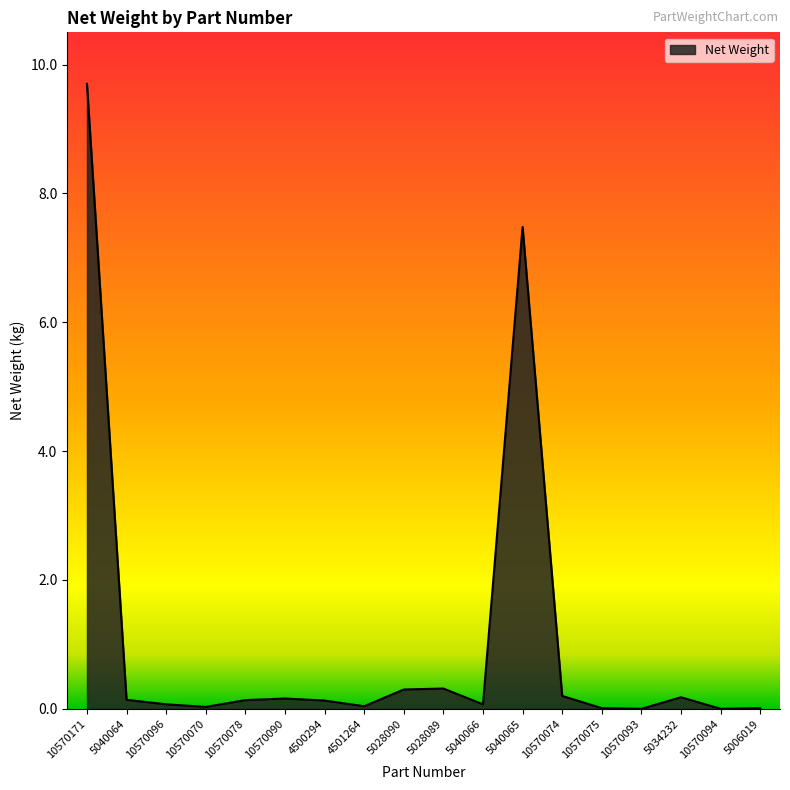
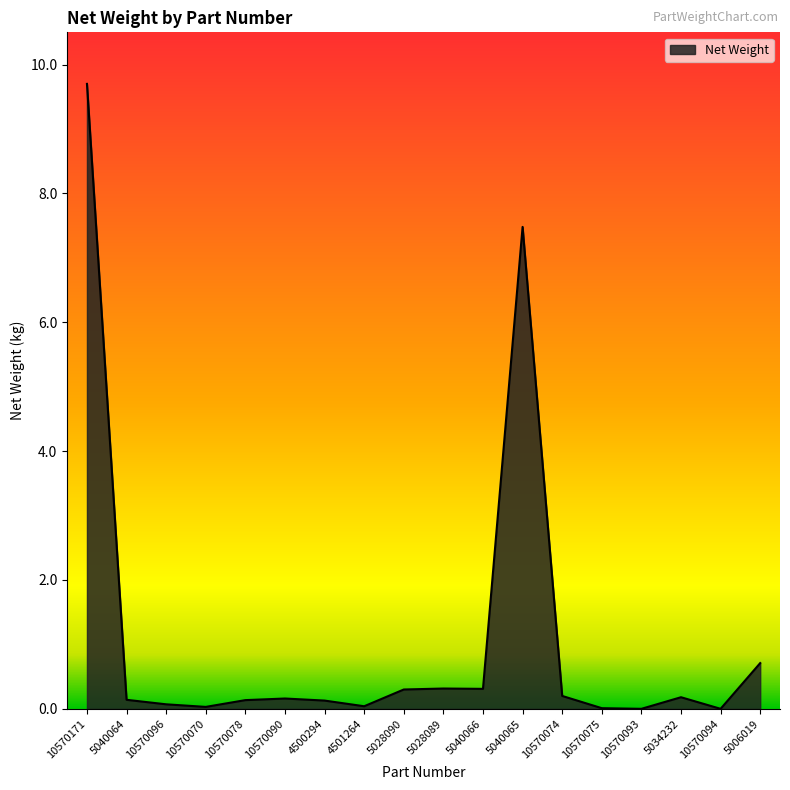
  {
    "10570171": 9.7,
    "5040064": 0.1,
    "10570096": 0.1,
    "10570070": 0.0,
    "10570078": 0.1,
    "10570090": 0.2,
    "4500294": 0.1,
    "4501264": 0.0,
    "5028090": 0.3,
    "5028089": 0.3,
-   "5040066": 0.1,
+   "5040066": 0.3,
    "5040065": 7.5,
    "10570074": 0.2,
    "10570075": 0.0,
    "10570093": 0.0,
    "5034232": 0.2,
    "10570094": 0.0,
-   "5006019": 0.0
+   "5006019": 0.7
  }
